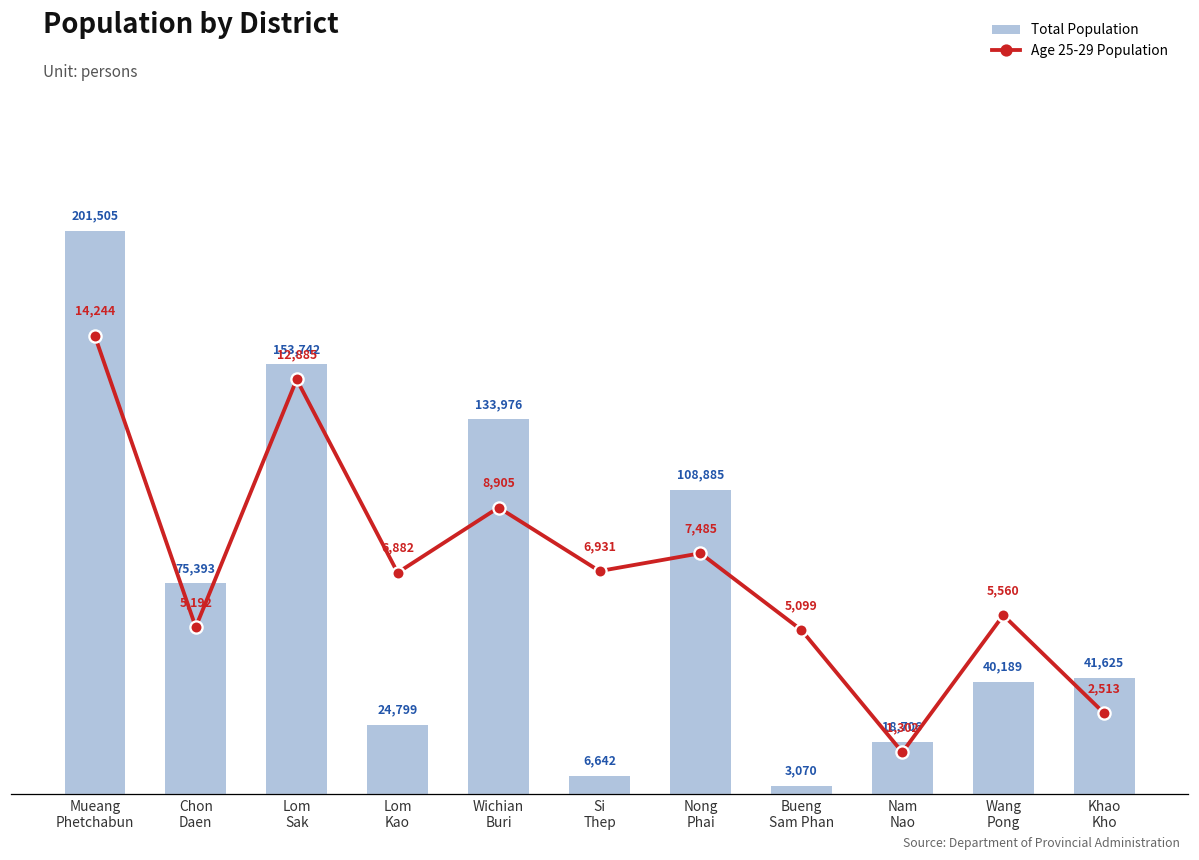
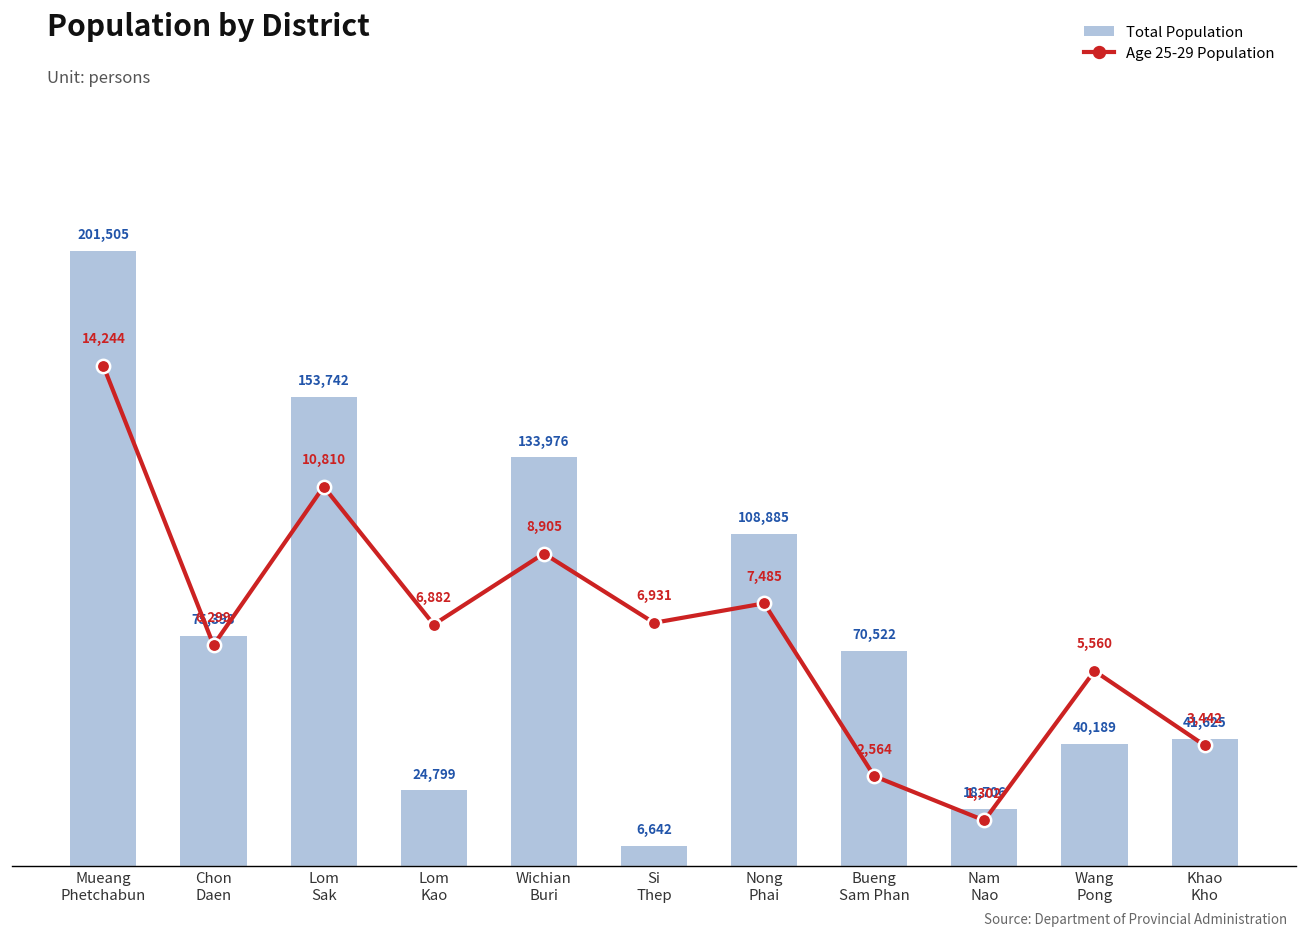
  {
    "Total Population": {
      "Mueang Phetchabun": "201,505",
      "Chon Daen": "75,393",
      "Lom Kao": "24,799",
      "Wichian Buri": "133,976",
      "Si Thep": "6,642",
      "Nong Phai": "108,885",
-     "Bueng Sam Phan": "3,070",
+     "Bueng Sam Phan": "70,522",
      "Wang Pong": "40,189",
      "Khao Kho": "41,625"
    },
    "Age 25-29 Population": {
      "Mueang Phetchabun": "14,244",
-     "Chon Daen": "5,192",
-     "Lom Sak": "12,885",
+     "Chon Daen": "6,299",
+     "Lom Sak": "10,810",
      "Lom Kao": "6,882",
      "Wichian Buri": "8,905",
      "Si Thep": "6,931",
      "Nong Phai": "7,485",
-     "Bueng Sam Phan": "5,099",
+     "Bueng Sam Phan": "2,564",
      "Wang Pong": "5,560",
-     "Khao Kho": "2,513"
+     "Khao Kho": "3,442"
    }
  }
